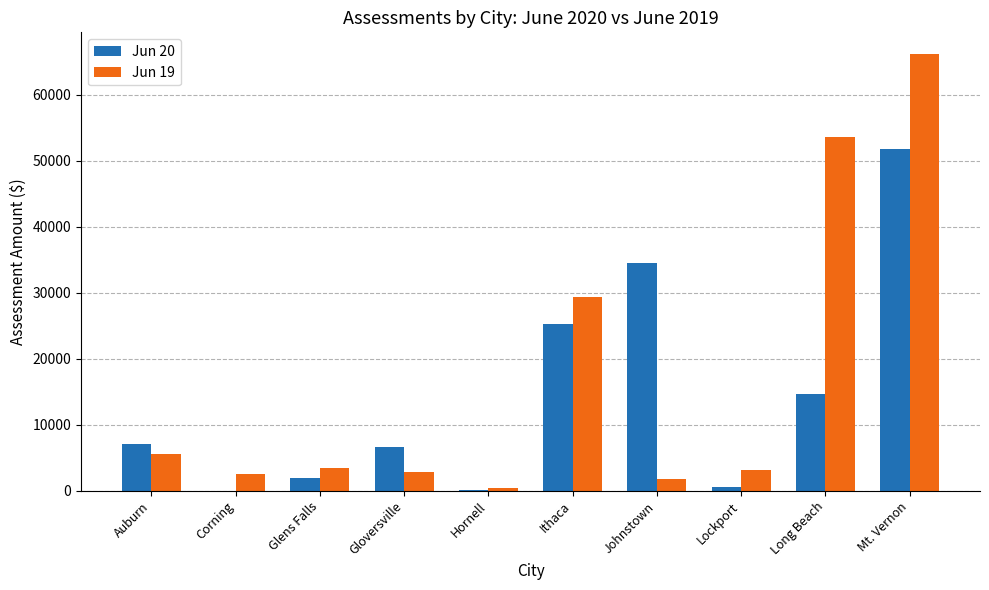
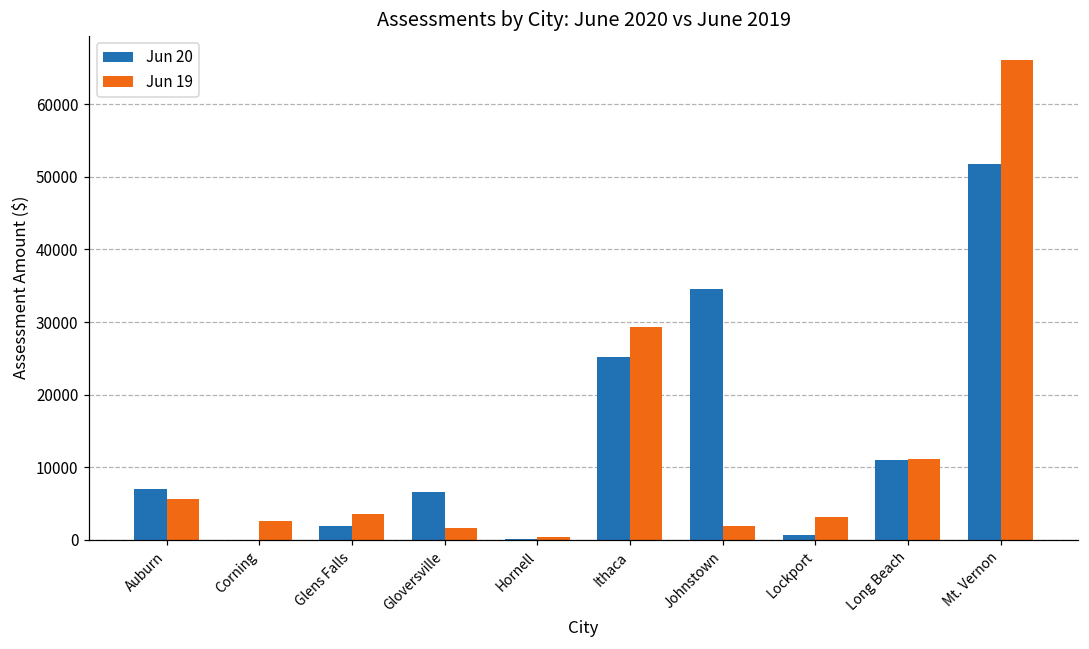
  {
    "Jun 20": {
      "Auburn": 7000,
      "Glens Falls": 2000,
      "Gloversville": 7000,
      "Ithaca": 25000,
      "Johnstown": 35000,
      "Lockport": 1000,
-     "Long Beach": 15000,
+     "Long Beach": 11000,
      "Mt. Vernon": 52000
    },
    "Jun 19": {
      "Auburn": 6000,
      "Corning": 3000,
      "Glens Falls": 3000,
-     "Gloversville": 3000,
+     "Gloversville": 2000,
      "Ithaca": 29000,
      "Johnstown": 2000,
      "Lockport": 3000,
-     "Long Beach": 54000,
+     "Long Beach": 11000,
      "Mt. Vernon": 66000
    }
  }
